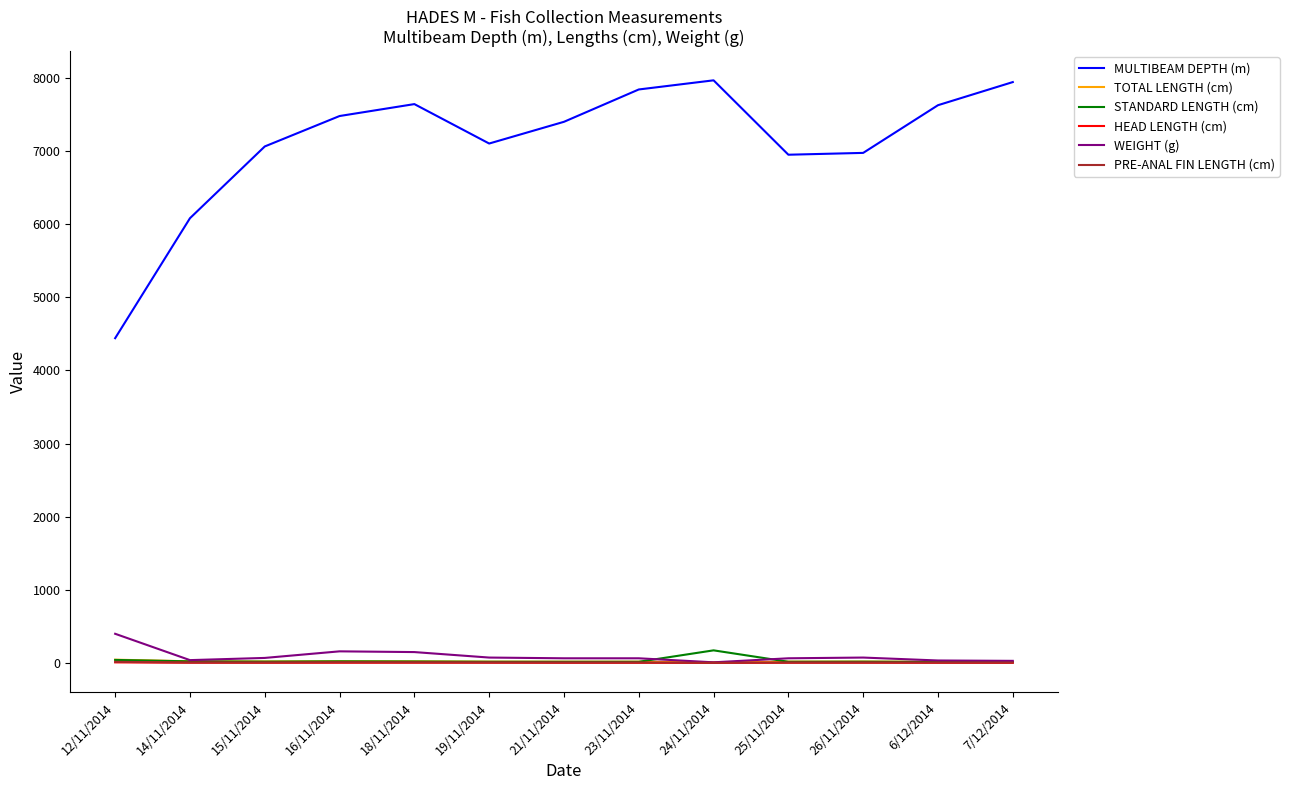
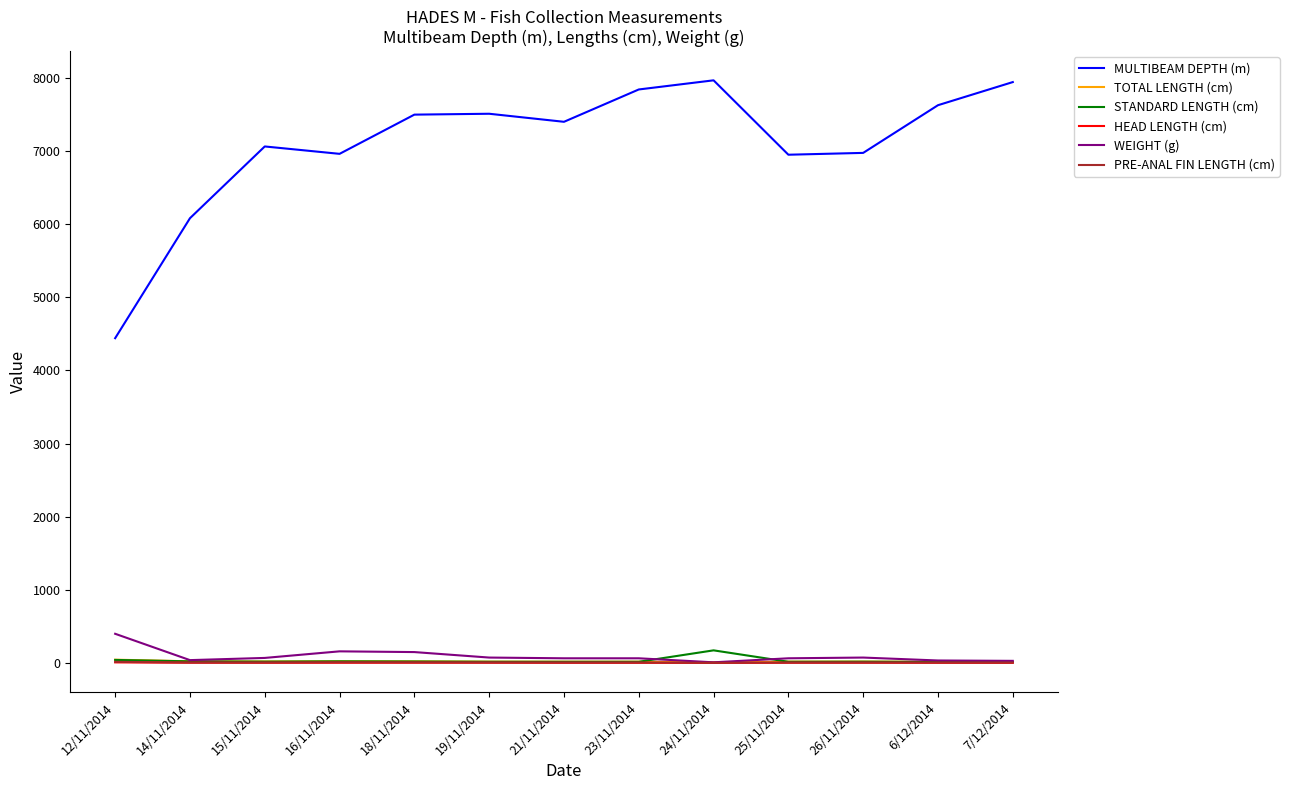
  {
    "MULTIBEAM DEPTH (m)": {
      "12/11/2014": 4400,
      "14/11/2014": 6100,
      "15/11/2014": 7100,
-     "16/11/2014": 7500,
-     "18/11/2014": 7600,
-     "19/11/2014": 7100,
+     "16/11/2014": 7000,
+     "18/11/2014": 7500,
+     "19/11/2014": 7500,
      "21/11/2014": 7400,
      "23/11/2014": 7800,
      "24/11/2014": 8000,
      "25/11/2014": 6900,
      "26/11/2014": 7000,
      "6/12/2014": 7600,
      "7/12/2014": 7900
    },
    "STANDARD LENGTH (cm)": {
      "24/11/2014": 200
    },
    "WEIGHT (g)": {
      "12/11/2014": 400,
      "15/11/2014": 100,
      "16/11/2014": 200,
      "18/11/2014": 200,
      "19/11/2014": 100,
      "21/11/2014": 100,
      "23/11/2014": 100,
      "25/11/2014": 100,
      "26/11/2014": 100
    }
  }
